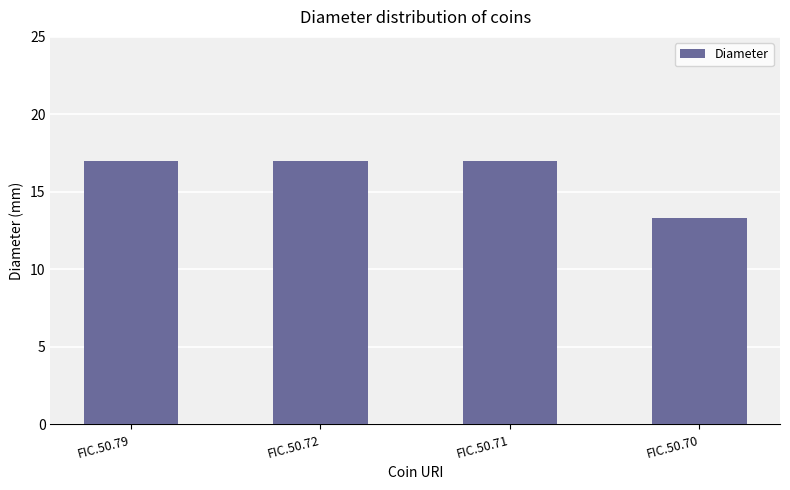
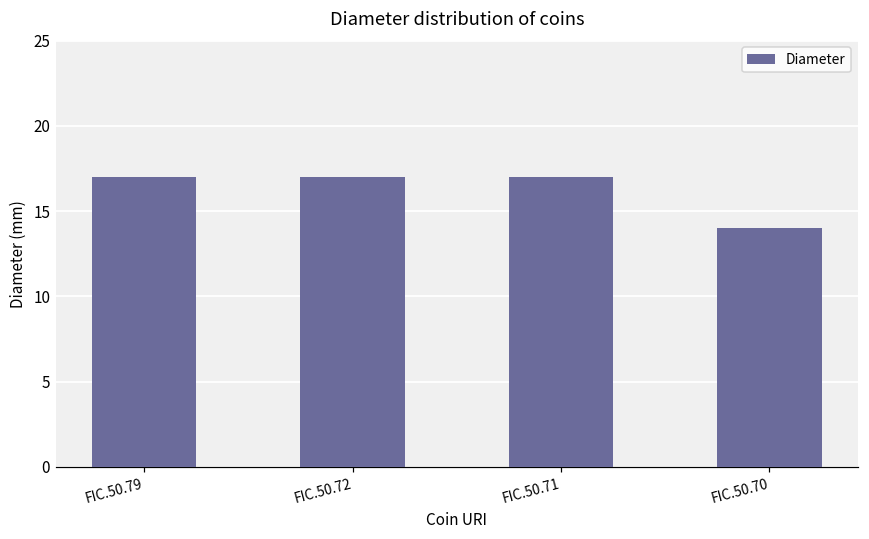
  {
    "FIC.50.79": 17.0,
    "FIC.50.72": 17.0,
    "FIC.50.71": 17.0,
-   "FIC.50.70": 13.3
+   "FIC.50.70": 14.0
  }
